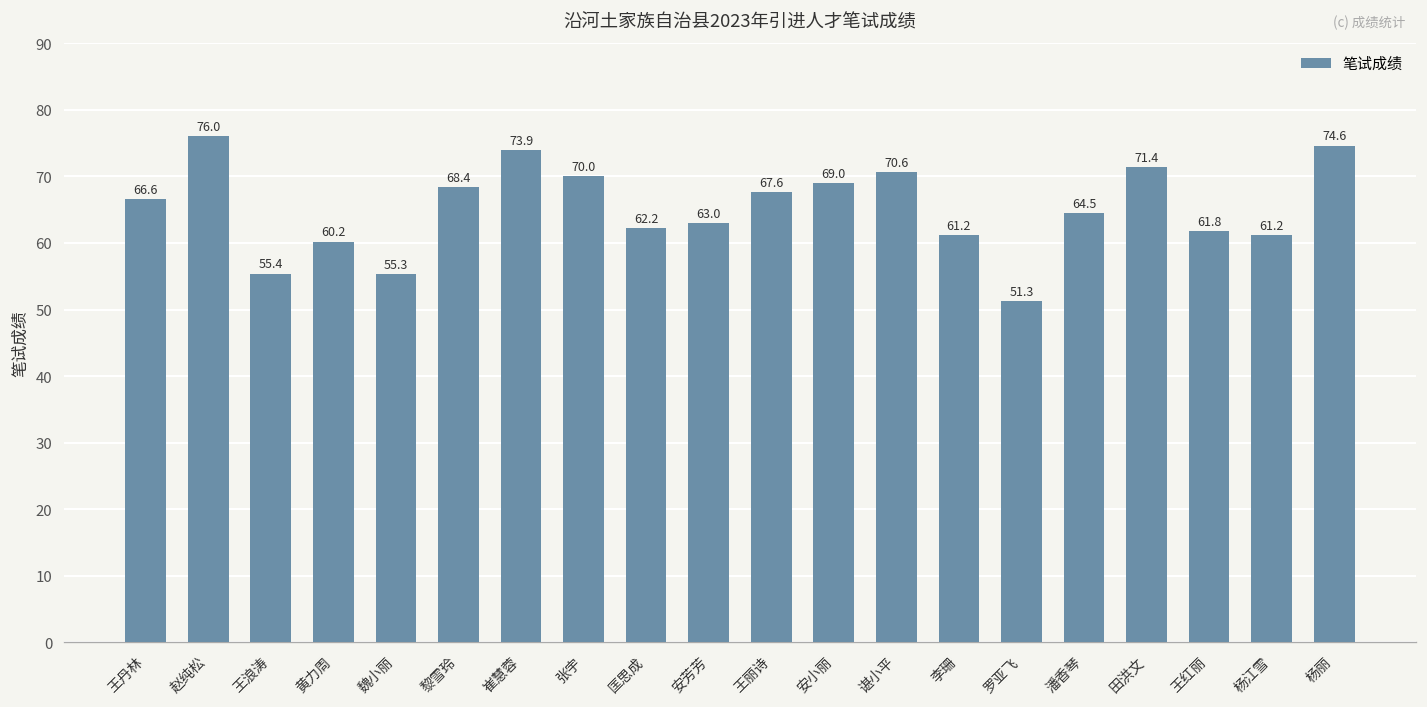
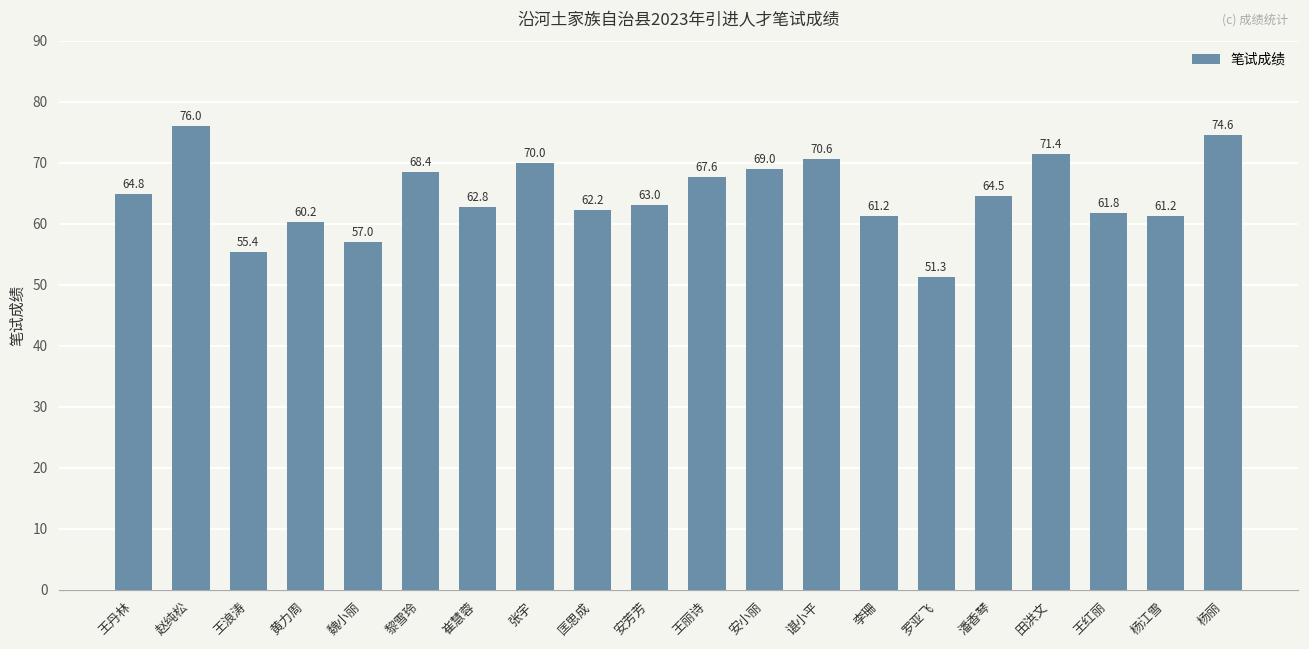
  {
-   "王丹林": 66.6,
+   "王丹林": 64.8,
    "赵纯松": 76.0,
    "王浪涛": 55.4,
    "黄力周": 60.2,
-   "魏小丽": 55.3,
+   "魏小丽": 57.0,
    "黎雪玲": 68.4,
-   "崔慧蓉": 73.9,
+   "崔慧蓉": 62.8,
    "张宇": 70.0,
    "匡思成": 62.2,
    "安芳芳": 63.0,
    "王丽诗": 67.6,
    "安小丽": 69.0,
    "谌小平": 70.6,
    "李珊": 61.2,
    "罗亚飞": 51.3,
    "潘香琴": 64.5,
    "田洪文": 71.4,
    "王红丽": 61.8,
    "杨江雪": 61.2,
    "杨丽": 74.6
  }
